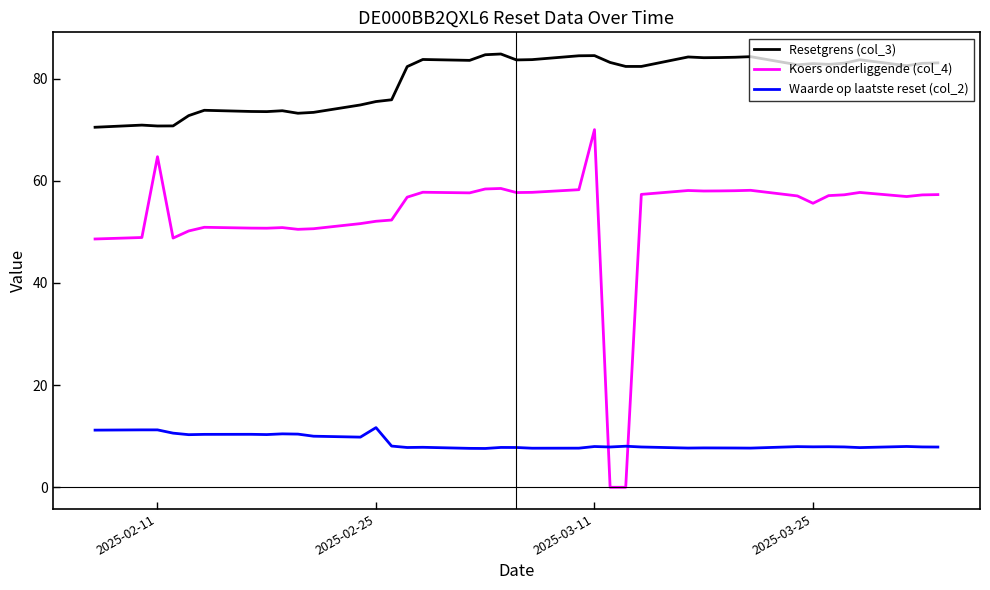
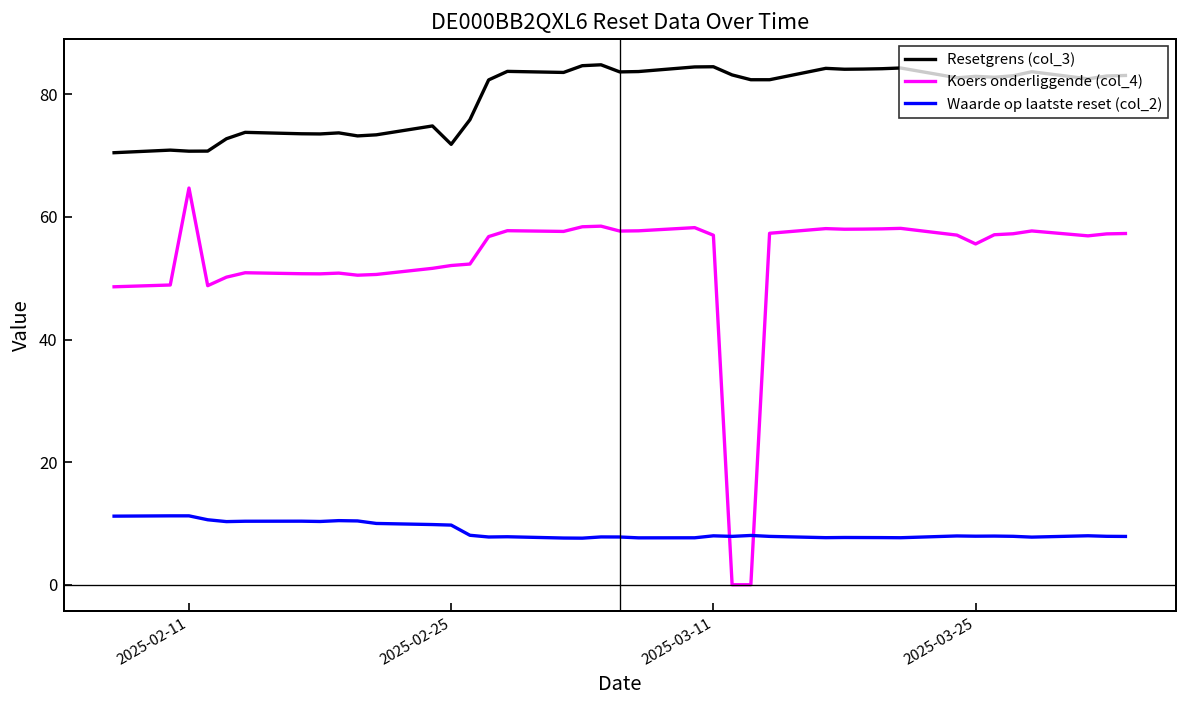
  {
    "Resetgrens (col_3)": {
      "2025-02-11": 71,
-     "2025-02-25": 76,
+     "2025-02-25": 72,
      "2025-03-11": 85
    },
    "Koers onderliggende (col_4)": {
      "2025-02-11": 65,
      "2025-02-25": 52,
-     "2025-03-11": 70,
+     "2025-03-11": 57,
      "2025-03-25": 56
    },
    "Waarde op laatste reset (col_2)": {
      "2025-02-11": 11,
-     "2025-02-25": 12,
+     "2025-02-25": 10,
      "2025-03-11": 8,
      "2025-03-25": 8
    }
  }
